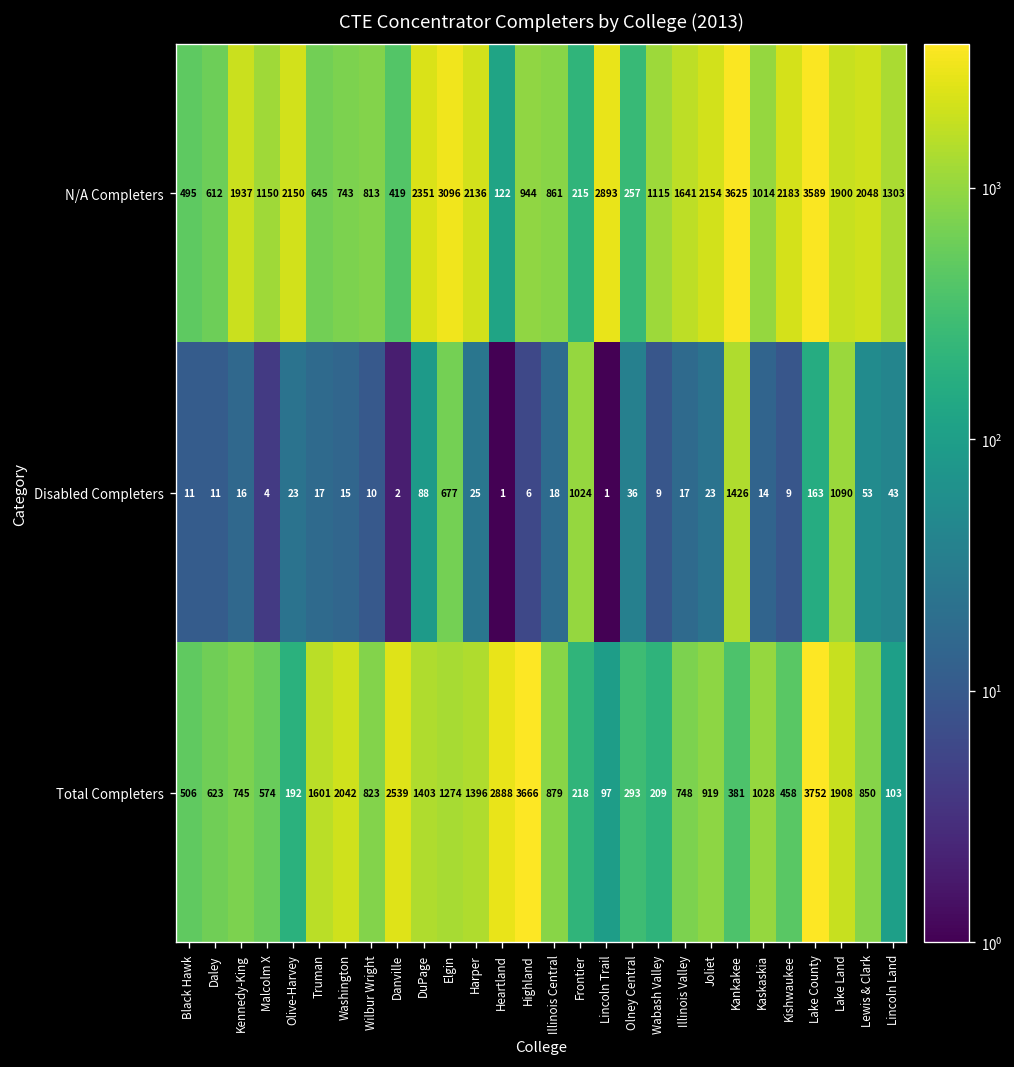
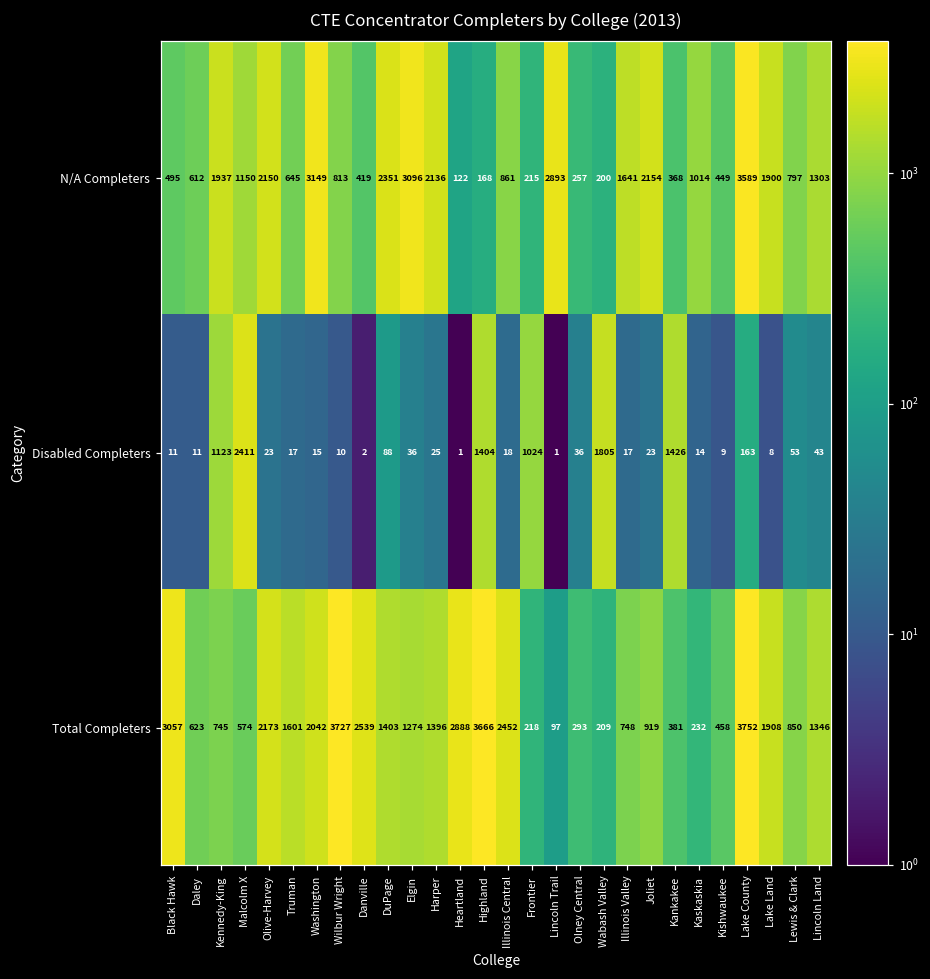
  {
    "N/A Completers": {
      "Black Hawk": 495,
      "Daley": 612,
      "Kennedy-King": 1937,
      "Malcolm X": 1150,
      "Olive-Harvey": 2150,
      "Truman": 645,
-     "Washington": 743,
+     "Washington": 3149,
      "Wilbur Wright": 813,
      "Danville": 419,
      "DuPage": 2351,
      "Elgin": 3096,
      "Harper": 2136,
      "Heartland": 122,
-     "Highland": 944,
+     "Highland": 168,
      "Illinois Central": 861,
      "Frontier": 215,
      "Lincoln Trail": 2893,
      "Olney Central": 257,
-     "Wabash Valley": 1115,
+     "Wabash Valley": 200,
      "Illinois Valley": 1641,
      "Joliet": 2154,
-     "Kankakee": 3625,
+     "Kankakee": 368,
      "Kaskaskia": 1014,
-     "Kishwaukee": 2183,
+     "Kishwaukee": 449,
      "Lake County": 3589,
      "Lake Land": 1900,
-     "Lewis & Clark": 2048,
+     "Lewis & Clark": 797,
      "Lincoln Land": 1303
    },
    "Disabled Completers": {
      "Black Hawk": 11,
      "Daley": 11,
-     "Kennedy-King": 16,
-     "Malcolm X": 4,
+     "Kennedy-King": 1123,
+     "Malcolm X": 2411,
      "Olive-Harvey": 23,
      "Truman": 17,
      "Washington": 15,
      "Wilbur Wright": 10,
      "Danville": 2,
      "DuPage": 88,
-     "Elgin": 677,
+     "Elgin": 36,
      "Harper": 25,
      "Heartland": 1,
-     "Highland": 6,
+     "Highland": 1404,
      "Illinois Central": 18,
      "Frontier": 1024,
      "Lincoln Trail": 1,
      "Olney Central": 36,
-     "Wabash Valley": 9,
+     "Wabash Valley": 1805,
      "Illinois Valley": 17,
      "Joliet": 23,
      "Kankakee": 1426,
      "Kaskaskia": 14,
      "Kishwaukee": 9,
      "Lake County": 163,
-     "Lake Land": 1090,
+     "Lake Land": 8,
      "Lewis & Clark": 53,
      "Lincoln Land": 43
    },
    "Total Completers": {
-     "Black Hawk": 506,
+     "Black Hawk": 3057,
      "Daley": 623,
      "Kennedy-King": 745,
      "Malcolm X": 574,
-     "Olive-Harvey": 192,
+     "Olive-Harvey": 2173,
      "Truman": 1601,
      "Washington": 2042,
-     "Wilbur Wright": 823,
+     "Wilbur Wright": 3727,
      "Danville": 2539,
      "DuPage": 1403,
      "Elgin": 1274,
      "Harper": 1396,
      "Heartland": 2888,
      "Highland": 3666,
-     "Illinois Central": 879,
+     "Illinois Central": 2452,
      "Frontier": 218,
      "Lincoln Trail": 97,
      "Olney Central": 293,
      "Wabash Valley": 209,
      "Illinois Valley": 748,
      "Joliet": 919,
      "Kankakee": 381,
-     "Kaskaskia": 1028,
+     "Kaskaskia": 232,
      "Kishwaukee": 458,
      "Lake County": 3752,
      "Lake Land": 1908,
      "Lewis & Clark": 850,
-     "Lincoln Land": 103
+     "Lincoln Land": 1346
    }
  }
